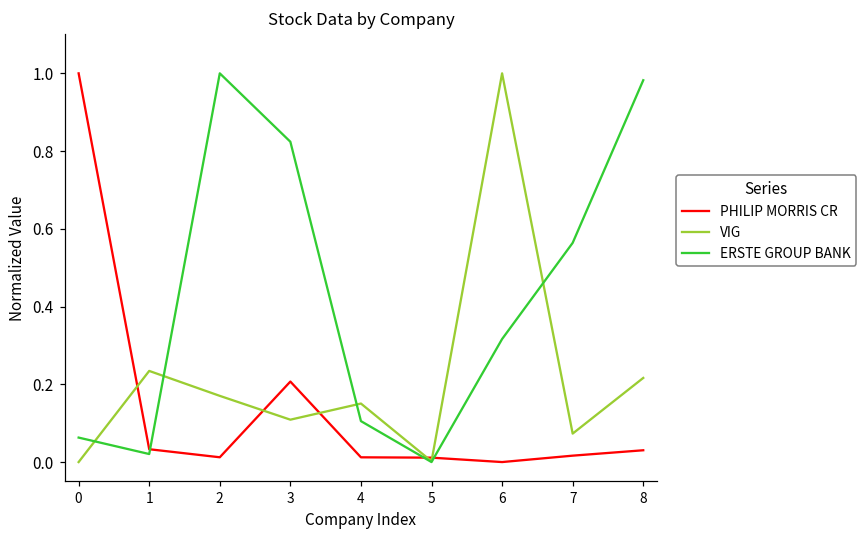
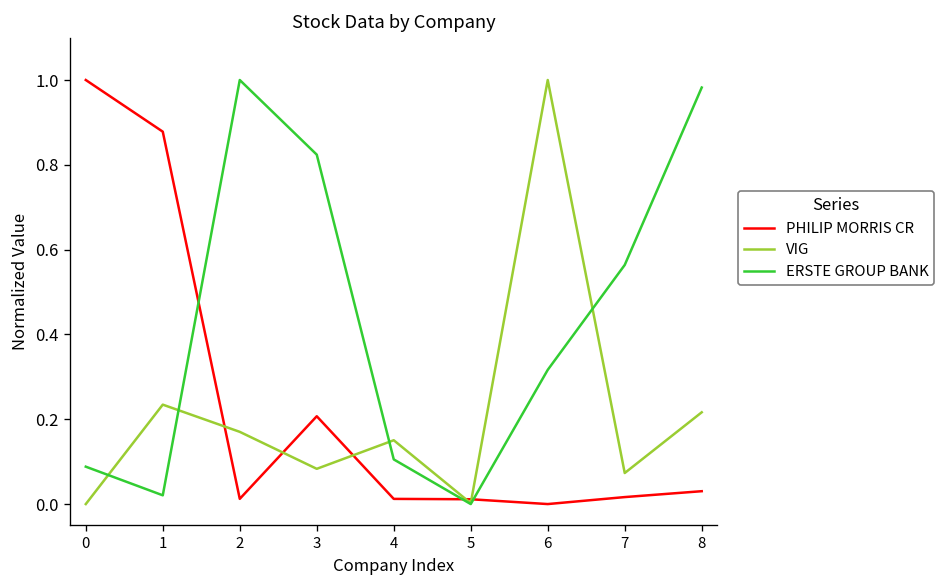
  {
    "PHILIP MORRIS CR": {
      "0": 1.00,
-     "1": 0.03,
+     "1": 0.88,
      "2": 0.01,
      "3": 0.21,
      "4": 0.01,
      "5": 0.01,
      "6": 0.00,
      "7": 0.02,
      "8": 0.03
    },
    "VIG": {
      "0": 0.00,
      "1": 0.23,
      "2": 0.17,
-     "3": 0.11,
+     "3": 0.08,
      "4": 0.15,
      "6": 1.00,
      "7": 0.07,
      "8": 0.22
    },
    "ERSTE GROUP BANK": {
-     "0": 0.06,
+     "0": 0.09,
      "1": 0.02,
      "2": 1.00,
      "3": 0.82,
      "4": 0.11,
      "6": 0.32,
      "7": 0.56,
      "8": 0.98
    }
  }
